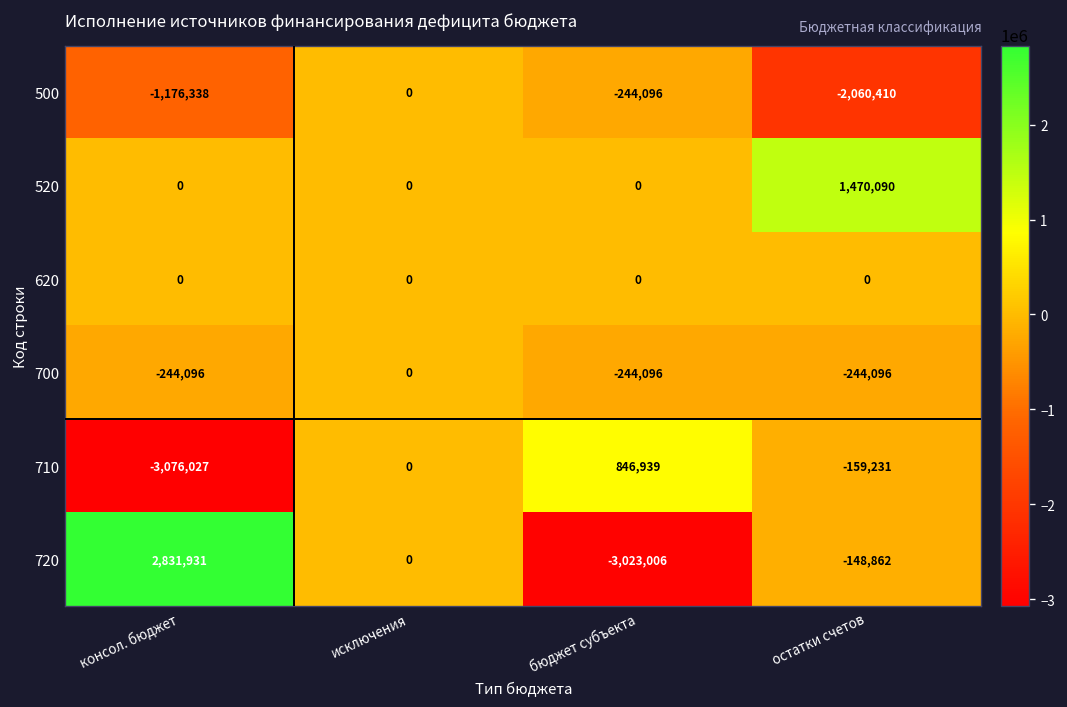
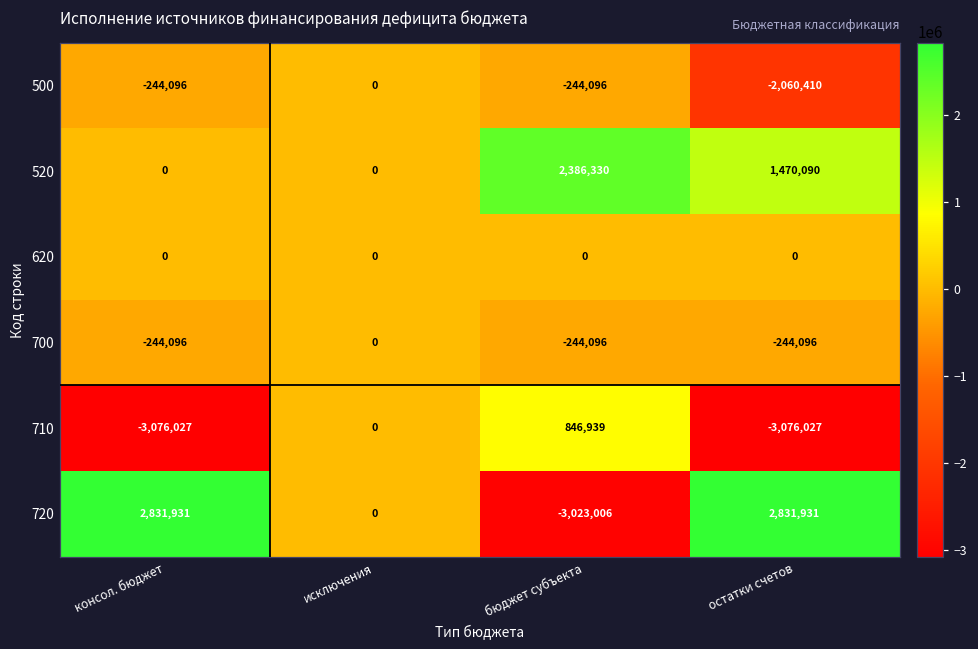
  {
    "500": {
-     "консол. бюджет": "-1,176,338",
+     "консол. бюджет": "-244,096",
      "исключения": "0",
      "бюджет субъекта": "-244,096",
      "остатки счетов": "-2,060,410"
    },
    "520": {
      "консол. бюджет": "0",
      "исключения": "0",
-     "бюджет субъекта": "0",
+     "бюджет субъекта": "2,386,330",
      "остатки счетов": "1,470,090"
    },
    "620": {
      "консол. бюджет": "0",
      "исключения": "0",
      "бюджет субъекта": "0",
      "остатки счетов": "0"
    },
    "700": {
      "консол. бюджет": "-244,096",
      "исключения": "0",
      "бюджет субъекта": "-244,096",
      "остатки счетов": "-244,096"
    },
    "710": {
      "консол. бюджет": "-3,076,027",
      "исключения": "0",
      "бюджет субъекта": "846,939",
-     "остатки счетов": "-159,231"
+     "остатки счетов": "-3,076,027"
    },
    "720": {
      "консол. бюджет": "2,831,931",
      "исключения": "0",
      "бюджет субъекта": "-3,023,006",
-     "остатки счетов": "-148,862"
+     "остатки счетов": "2,831,931"
    }
  }
